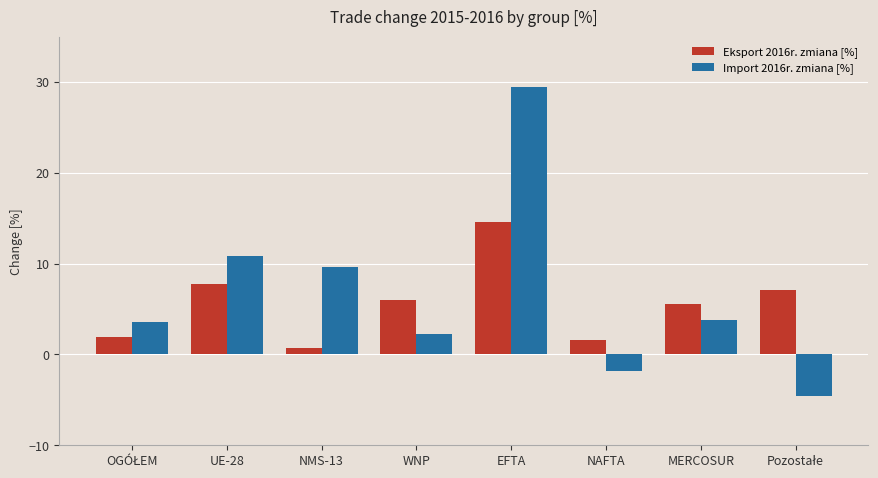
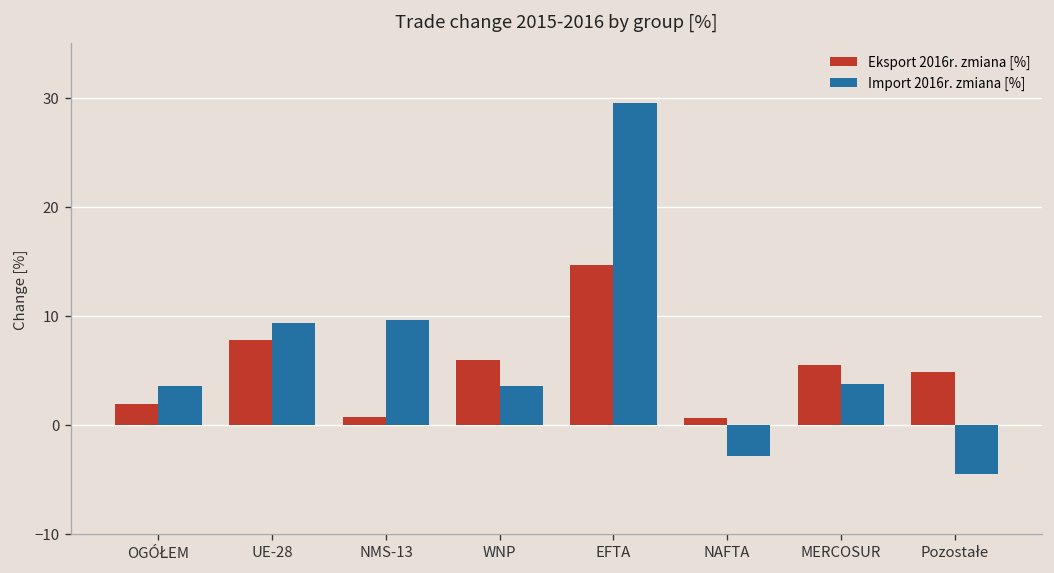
  {
    "Eksport 2016r. zmiana [%]": {
      "OGÓŁEM": 2,
      "UE-28": 8,
      "NMS-13": 1,
      "WNP": 6,
      "EFTA": 15,
-     "NAFTA": 2,
+     "NAFTA": 1,
      "MERCOSUR": 5,
-     "Pozostałe": 7
+     "Pozostałe": 5
    },
    "Import 2016r. zmiana [%]": {
      "OGÓŁEM": 4,
-     "UE-28": 11,
+     "UE-28": 9,
      "NMS-13": 10,
-     "WNP": 2,
+     "WNP": 4,
      "EFTA": 29,
-     "NAFTA": -2,
+     "NAFTA": -3,
      "MERCOSUR": 4,
      "Pozostałe": -5
    }
  }
